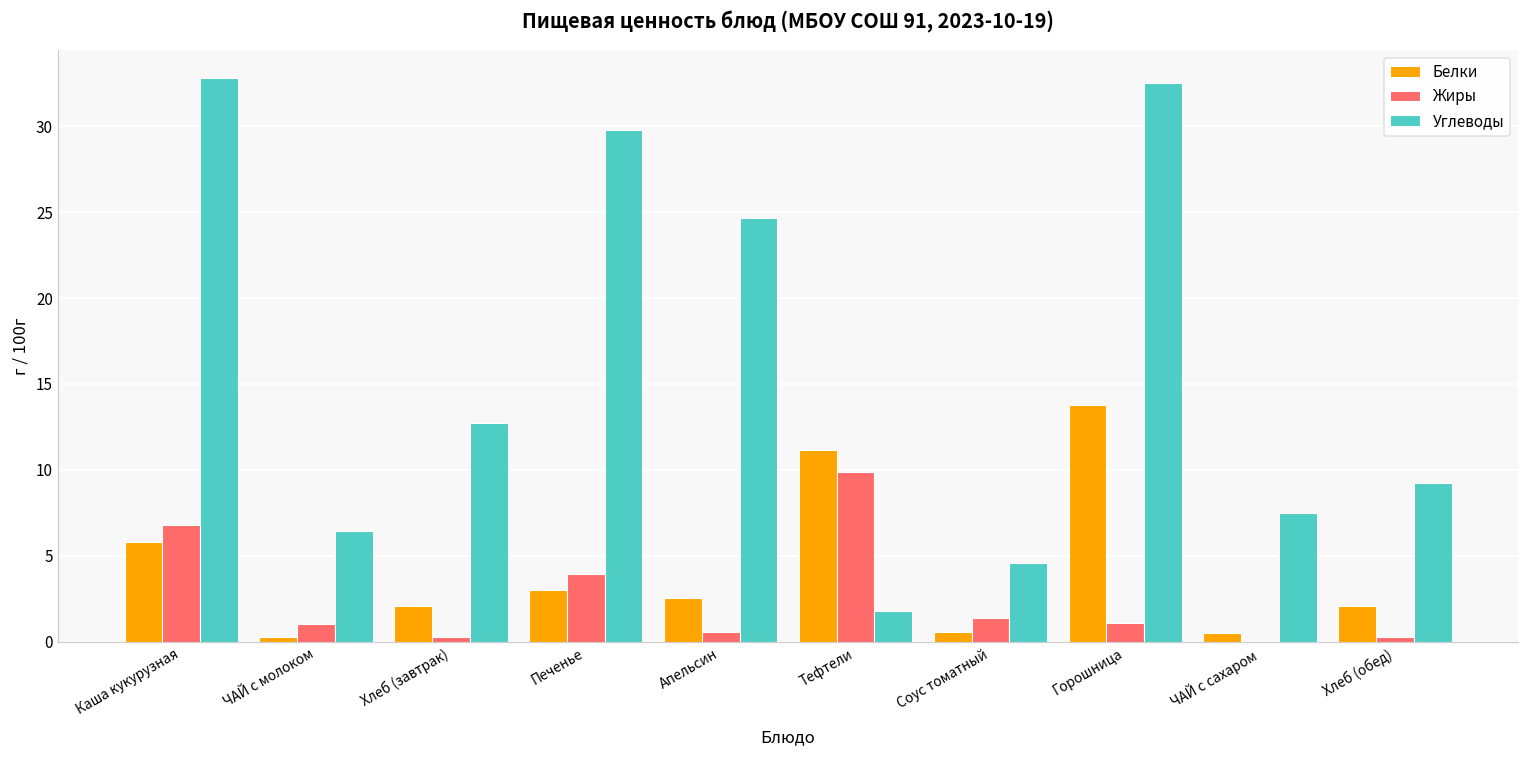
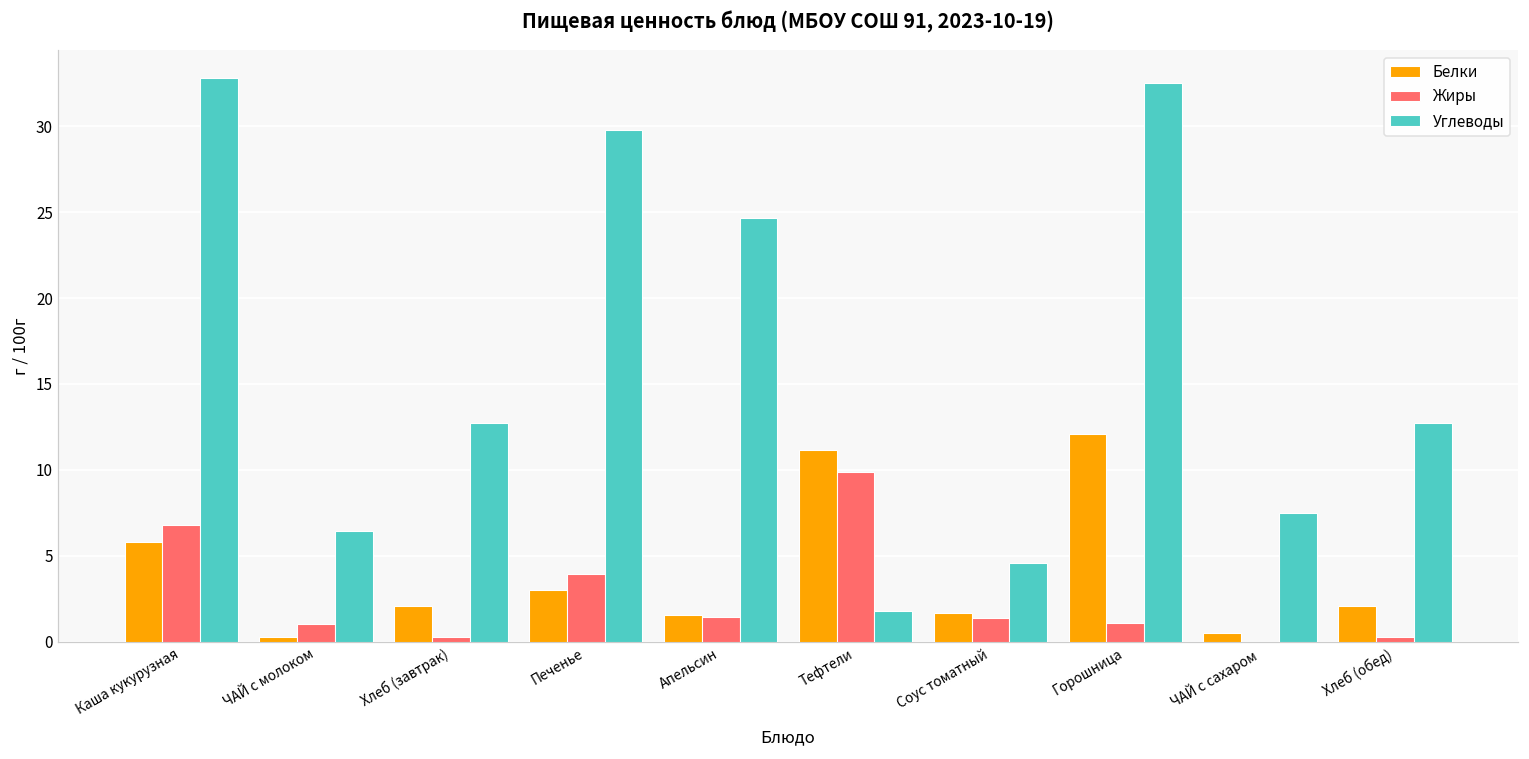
  {
    "Белки": {
      "Каша кукурузная": 5.8,
      "ЧАЙ с молоком": 0.3,
      "Хлеб (завтрак)": 2.1,
      "Печенье": 3.0,
-     "Апельсин": 2.6,
+     "Апельсин": 1.5,
      "Тефтели": 11.1,
-     "Соус томатный": 0.6,
-     "Горошница": 13.8,
+     "Соус томатный": 1.7,
+     "Горошница": 12.1,
      "ЧАЙ с сахаром": 0.5,
      "Хлеб (обед)": 2.1
    },
    "Жиры": {
      "Каша кукурузная": 6.8,
      "ЧАЙ с молоком": 1.1,
      "Хлеб (завтрак)": 0.3,
      "Печенье": 3.9,
-     "Апельсин": 0.6,
+     "Апельсин": 1.4,
      "Тефтели": 9.9,
      "Соус томатный": 1.4,
      "Горошница": 1.1,
      "ЧАЙ с сахаром": 0.0,
      "Хлеб (обед)": 0.3
    },
    "Углеводы": {
      "Каша кукурузная": 32.8,
      "ЧАЙ с молоком": 6.5,
      "Хлеб (завтрак)": 12.8,
      "Печенье": 29.8,
      "Апельсин": 24.6,
      "Тефтели": 1.8,
      "Соус томатный": 4.6,
      "Горошница": 32.5,
      "ЧАЙ с сахаром": 7.5,
-     "Хлеб (обед)": 9.3
+     "Хлеб (обед)": 12.8
    }
  }
